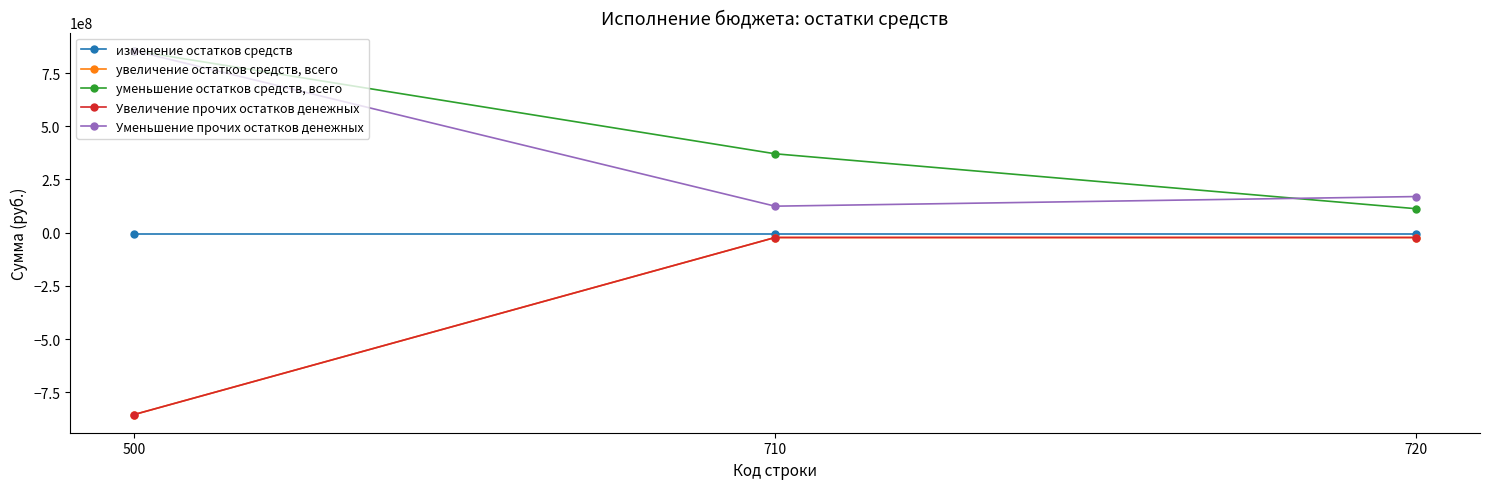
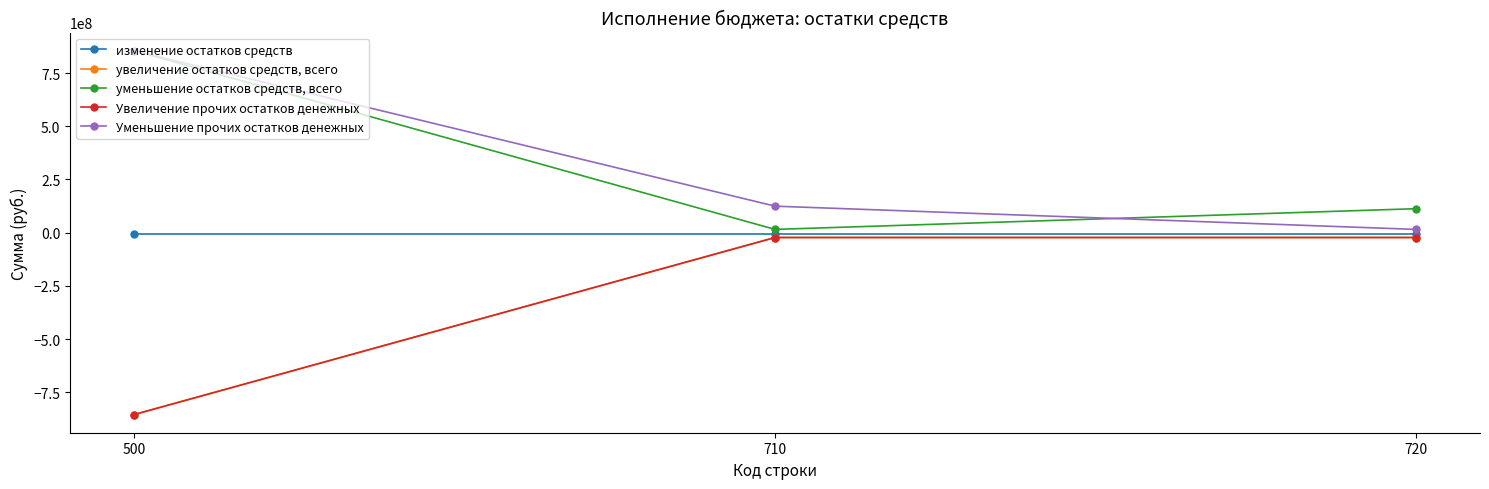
  {
    "изменение остатков средств": {
      "500": -10000000,
      "710": -10000000,
      "720": -10000000
    },
    "Увеличение прочих остатков денежных": {
      "500": -850000000,
      "710": -20000000,
      "720": -20000000
    },
    "уменьшение остатков средств, всего": {
-     "710": 370000000,
+     "710": 20000000,
      "720": 110000000
    },
    "Уменьшение прочих остатков денежных": {
      "710": 120000000,
-     "720": 170000000
+     "720": 20000000
    }
  }
